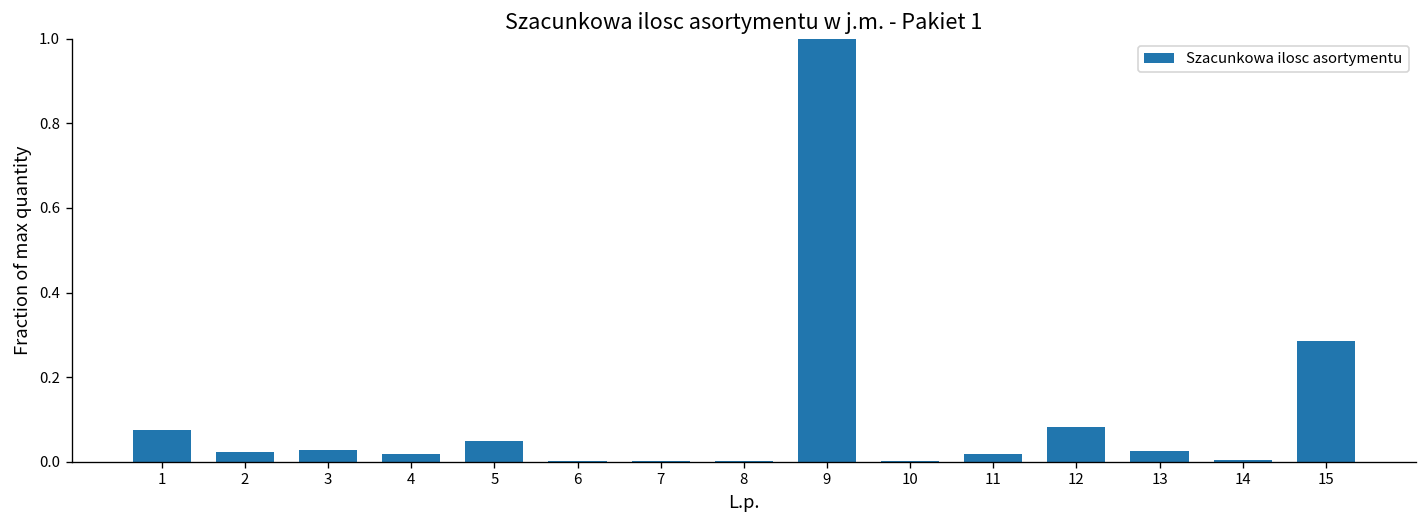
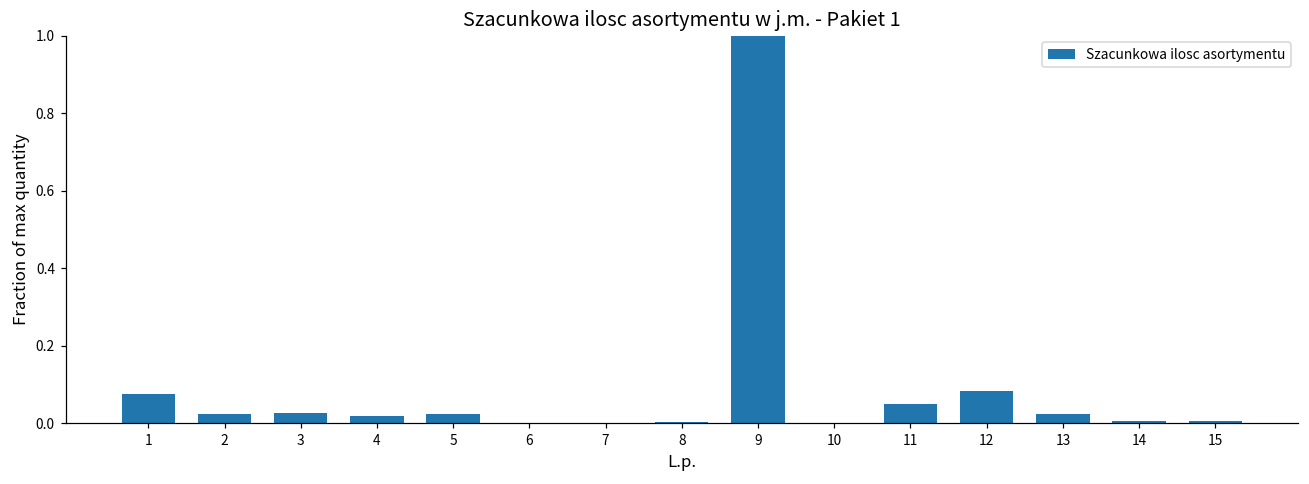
  {
    "1": 0.07,
    "2": 0.02,
    "3": 0.03,
    "4": 0.02,
-   "5": 0.05,
+   "5": 0.02,
    "9": 1.00,
-   "11": 0.02,
+   "11": 0.05,
    "12": 0.08,
    "13": 0.03,
-   "15": 0.28
+   "15": 0.01
  }
